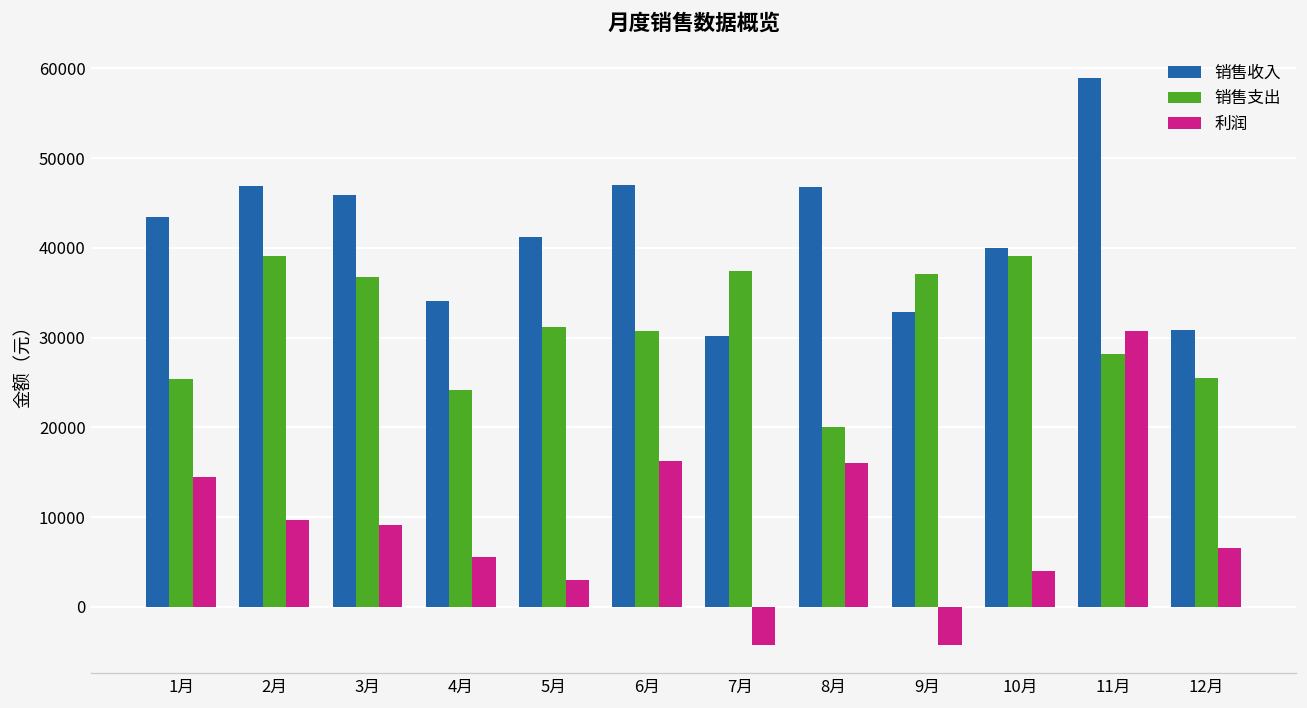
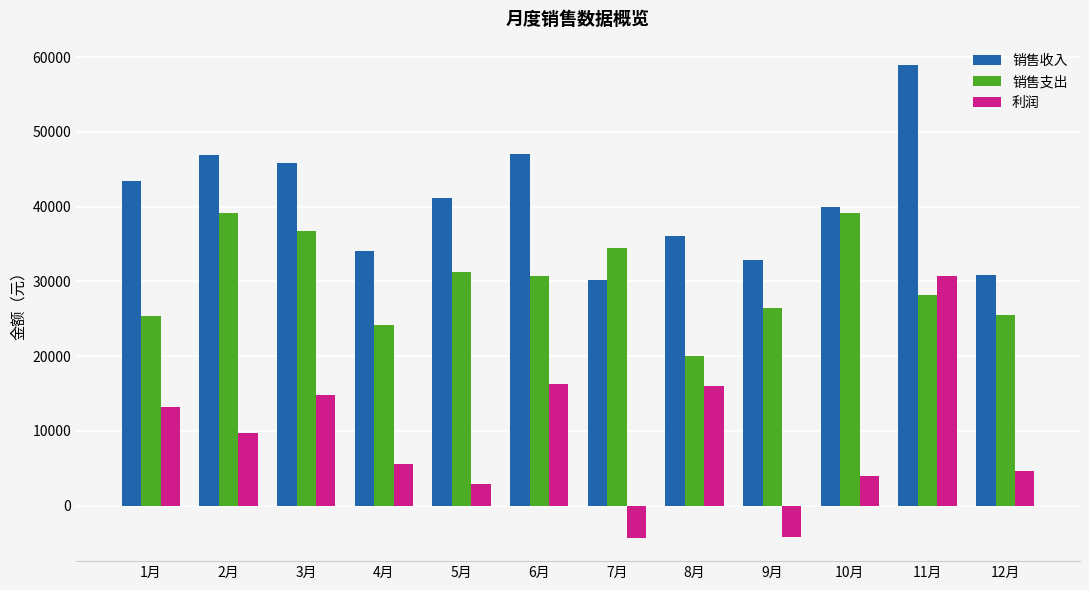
  {
    "销售收入": {
      "1月": 43000,
      "2月": 47000,
      "3月": 46000,
      "4月": 34000,
      "5月": 41000,
      "6月": 47000,
      "7月": 30000,
-     "8月": 47000,
+     "8月": 36000,
      "9月": 33000,
      "10月": 40000,
      "11月": 59000,
      "12月": 31000
    },
    "销售支出": {
      "1月": 25000,
      "2月": 39000,
      "3月": 37000,
      "4月": 24000,
      "5月": 31000,
      "6月": 31000,
-     "7月": 37000,
+     "7月": 34000,
      "8月": 20000,
-     "9月": 37000,
+     "9月": 26000,
      "10月": 39000,
      "11月": 28000,
      "12月": 26000
    },
    "利润": {
-     "1月": 15000,
+     "1月": 13000,
      "2月": 10000,
-     "3月": 9000,
+     "3月": 15000,
      "4月": 6000,
      "5月": 3000,
      "6月": 16000,
      "7月": -4000,
      "8月": 16000,
      "9月": -4000,
      "10月": 4000,
      "11月": 31000,
-     "12月": 7000
+     "12月": 5000
    }
  }
